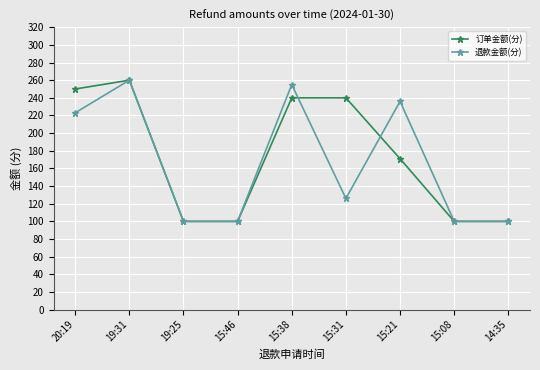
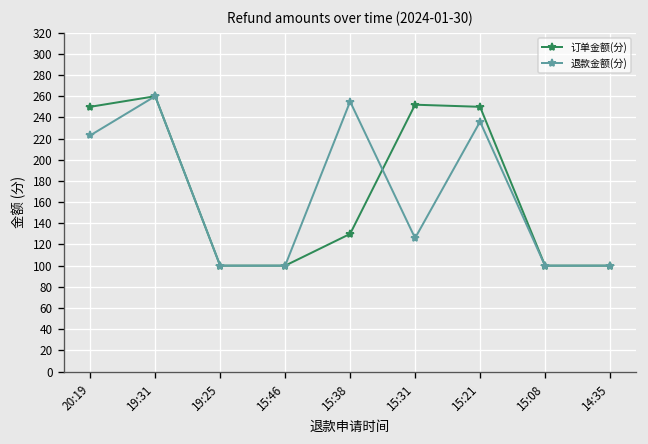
  {
    "订单金额(分)": {
      "20:19": 250,
-     "15:38": 240,
-     "15:31": 240,
-     "15:21": 170
+     "15:38": 130,
+     "15:31": 250,
+     "15:21": 250
    },
    "退款金额(分)": {
      "20:19": 220,
      "15:38": 260,
      "15:31": 130,
      "15:21": 240
    }
  }
